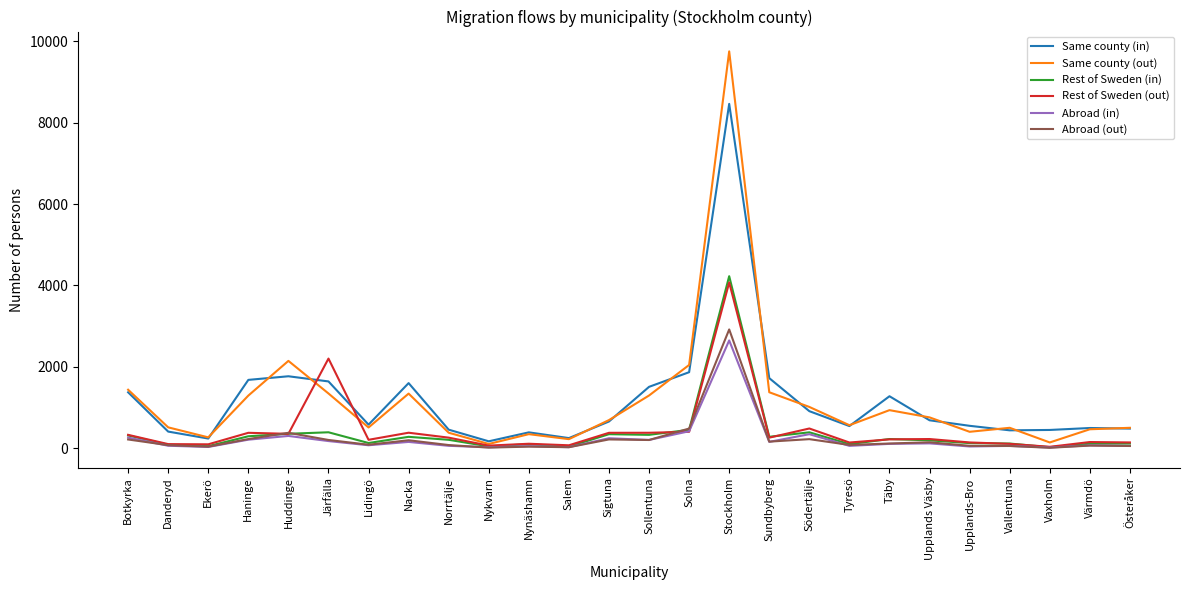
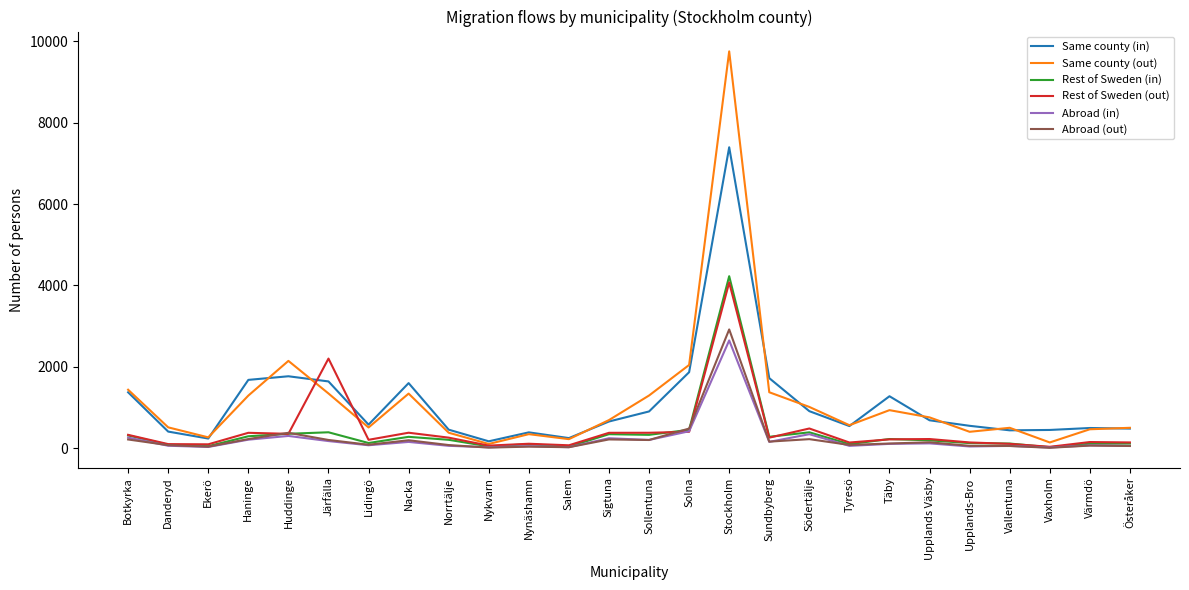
  {
    "Same county (in)": {
      "Botkyrka": 1400,
      "Danderyd": 400,
      "Haninge": 1700,
      "Huddinge": 1800,
      "Järfälla": 1600,
      "Lidingö": 600,
      "Nacka": 1600,
      "Norrtälje": 500,
      "Nykvarn": 200,
-     "Sollentuna": 1500,
+     "Sollentuna": 900,
      "Solna": 1900,
-     "Stockholm": 8500,
+     "Stockholm": 7400,
      "Sundbyberg": 1700,
      "Södertälje": 900,
      "Täby": 1300,
      "Upplands Väsby": 700,
      "Upplands-Bro": 500,
      "Vaxholm": 400
    },
    "Same county (out)": {
      "Botkyrka": 1400,
      "Danderyd": 500,
      "Haninge": 1300,
      "Huddinge": 2100,
      "Järfälla": 1300,
      "Lidingö": 500,
      "Nacka": 1300,
      "Norrtälje": 400,
      "Sollentuna": 1300,
      "Solna": 2000,
      "Stockholm": 9800,
      "Sundbyberg": 1400,
      "Södertälje": 1000,
      "Täby": 900,
      "Upplands Väsby": 800,
      "Upplands-Bro": 400,
      "Vaxholm": 100
    },
    "Rest of Sweden (in)": {
      "Haninge": 300,
      "Järfälla": 400,
      "Nacka": 300,
      "Stockholm": 4200
    },
    "Rest of Sweden (out)": {
      "Haninge": 400,
      "Järfälla": 2200,
      "Lidingö": 200,
      "Nacka": 400,
      "Stockholm": 4100,
      "Södertälje": 500
    },
    "Abroad (in)": {
      "Stockholm": 2600
    },
    "Abroad (out)": {
      "Stockholm": 2900,
      "Södertälje": 200
    }
  }
